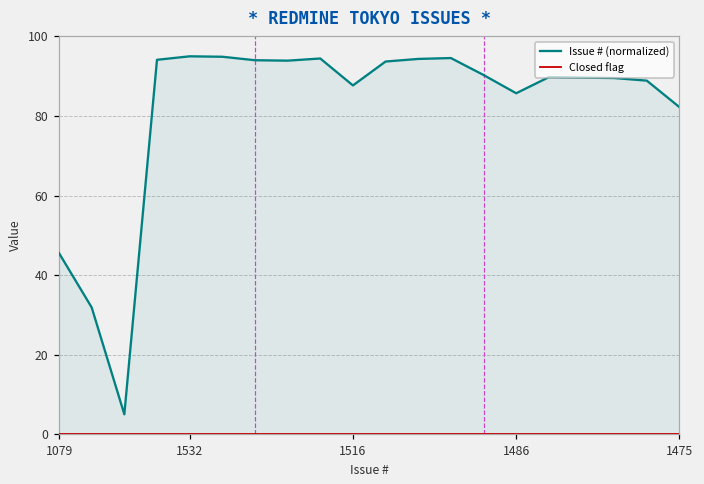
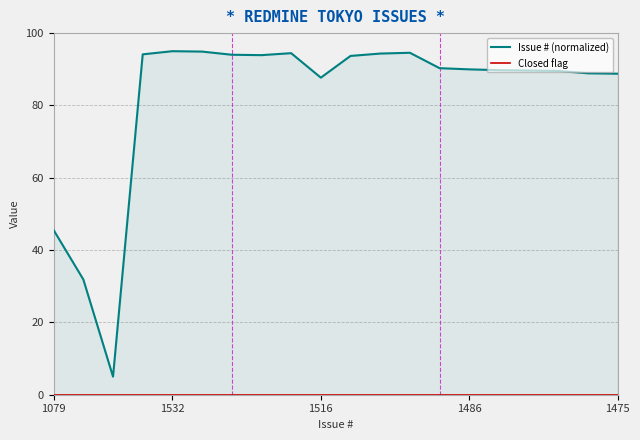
  {
    "Issue # (normalized)": {
      "1079": 46,
      "1532": 95,
      "1516": 88,
-     "1486": 86,
-     "1475": 82
+     "1486": 90,
+     "1475": 89
    },
    "Closed flag": {
      "1079": 0,
      "1532": 0,
      "1516": 0,
      "1486": 0,
      "1475": 0
    }
  }
